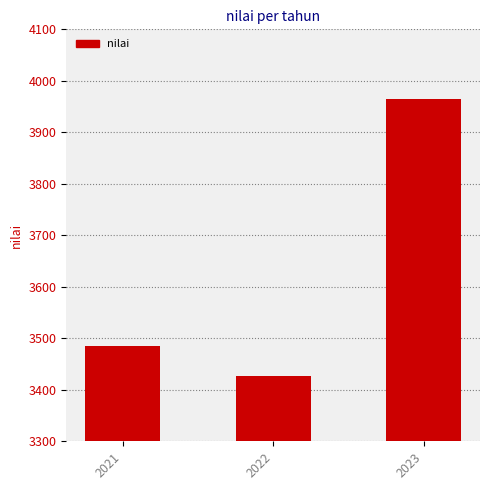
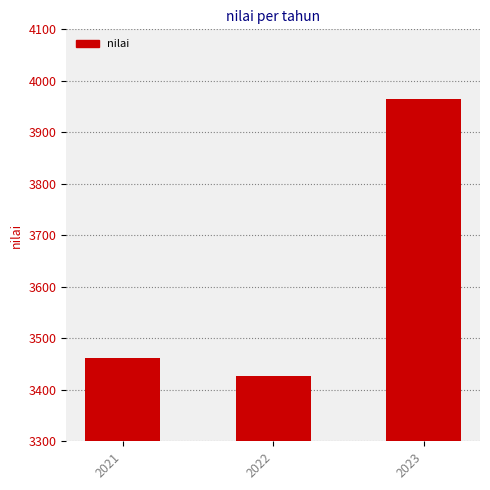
  {
-   "2021": 3490,
+   "2021": 3460,
    "2022": 3430,
    "2023": 3960
  }
